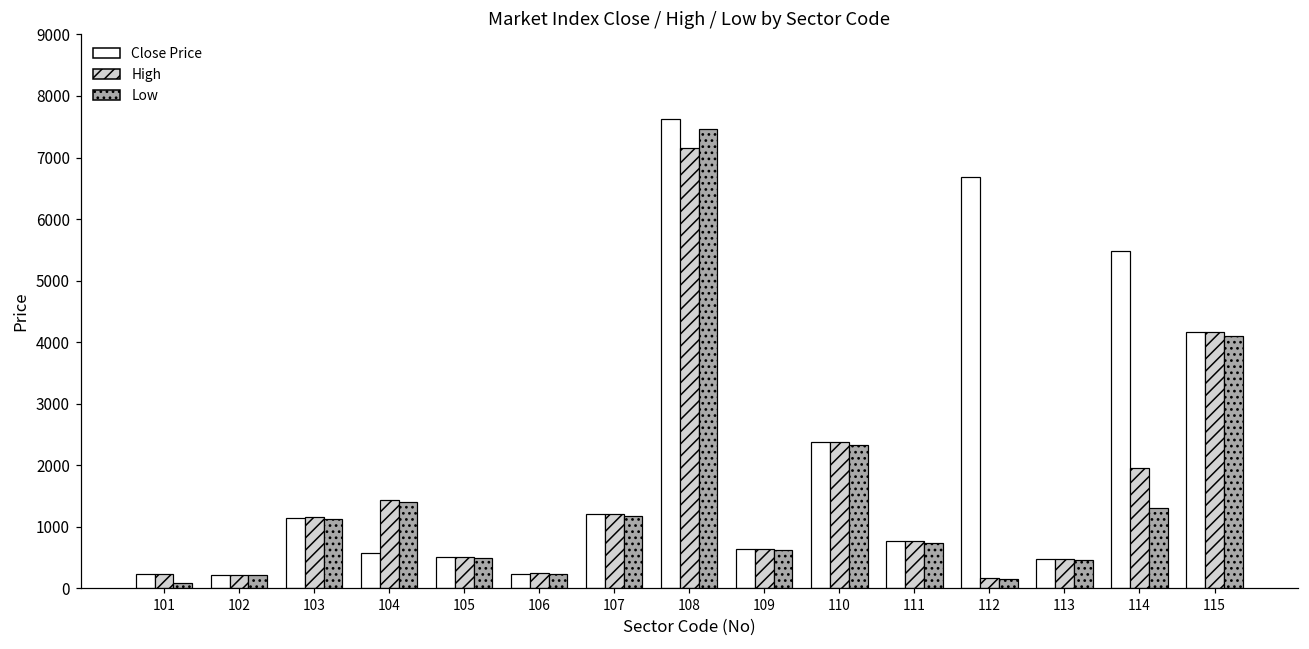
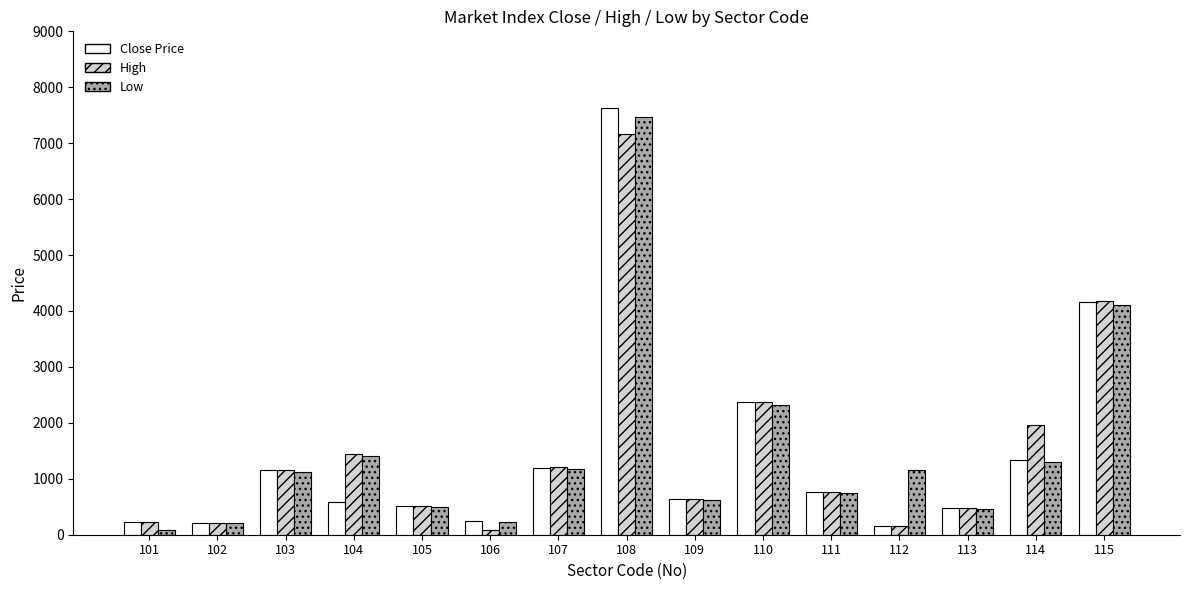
  {
    "Close Price": {
      "101": 200,
      "102": 200,
      "103": 1100,
      "104": 600,
      "105": 500,
      "106": 200,
      "107": 1200,
      "108": 7600,
      "109": 600,
      "110": 2400,
      "111": 800,
-     "112": 6700,
+     "112": 200,
      "113": 500,
-     "114": 5500,
+     "114": 1300,
      "115": 4200
    },
    "High": {
      "101": 200,
      "102": 200,
      "103": 1200,
      "104": 1400,
      "105": 500,
-     "106": 200,
+     "106": 100,
      "107": 1200,
      "108": 7200,
      "109": 600,
      "110": 2400,
      "111": 800,
      "112": 200,
      "113": 500,
      "114": 2000,
      "115": 4200
    },
    "Low": {
      "101": 100,
      "102": 200,
      "103": 1100,
      "104": 1400,
      "105": 500,
      "106": 200,
      "107": 1200,
      "108": 7500,
      "109": 600,
      "110": 2300,
      "111": 700,
-     "112": 200,
+     "112": 1200,
      "113": 500,
      "114": 1300,
      "115": 4100
    }
  }
